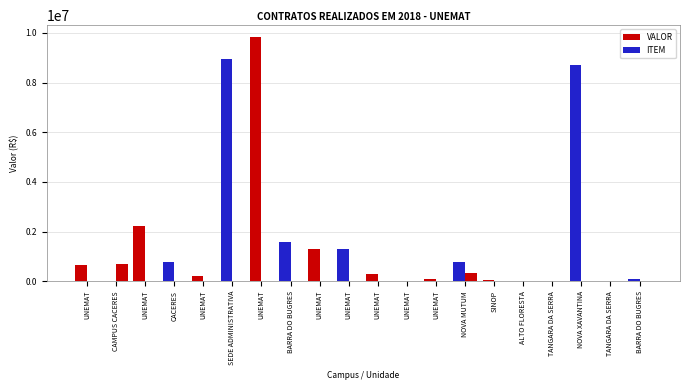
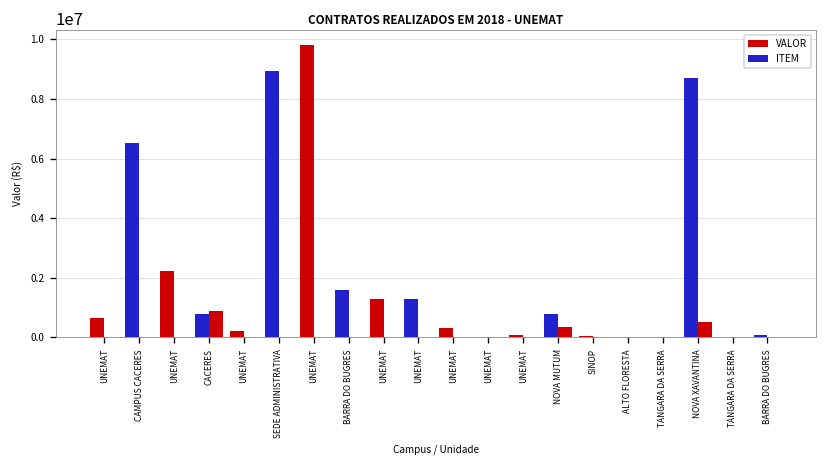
  {
    "VALOR": {
-     "CAMPUS CACERES": 0,
+     "CAMPUS CACERES": 6500000,
      "CACERES": 800000,
      "SEDE ADMINISTRATIVA": 8900000,
      "NOVA MUTUM": 800000,
      "NOVA XAVANTINA": 8700000
    },
    "ITEM": {
-     "CAMPUS CACERES": 700000,
-     "CACERES": 0,
+     "CAMPUS CACERES": 0,
+     "CACERES": 900000,
      "NOVA MUTUM": 300000,
-     "NOVA XAVANTINA": 0
+     "NOVA XAVANTINA": 500000
    }
  }
